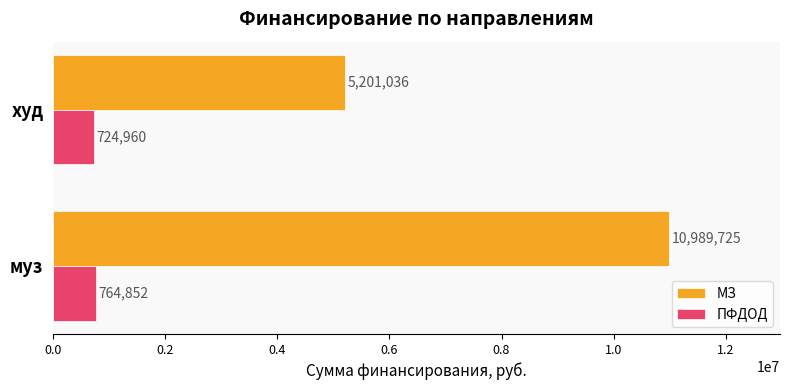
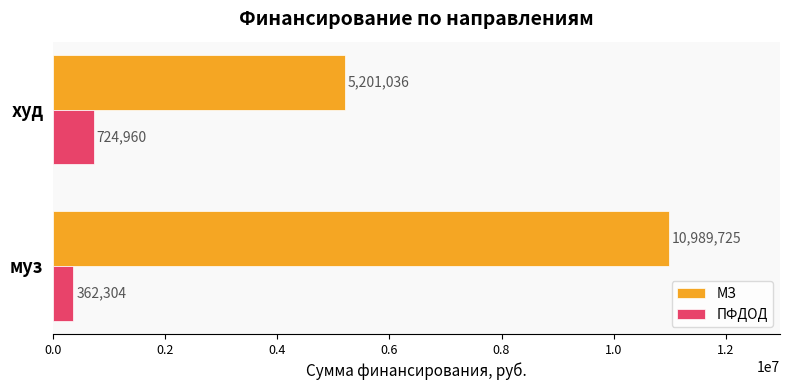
  {
    "МЗ": {
      "худ": "5,201,036",
      "муз": "10,989,725"
    },
    "ПФДОД": {
      "худ": "724,960",
-     "муз": "764,852"
+     "муз": "362,304"
    }
  }
